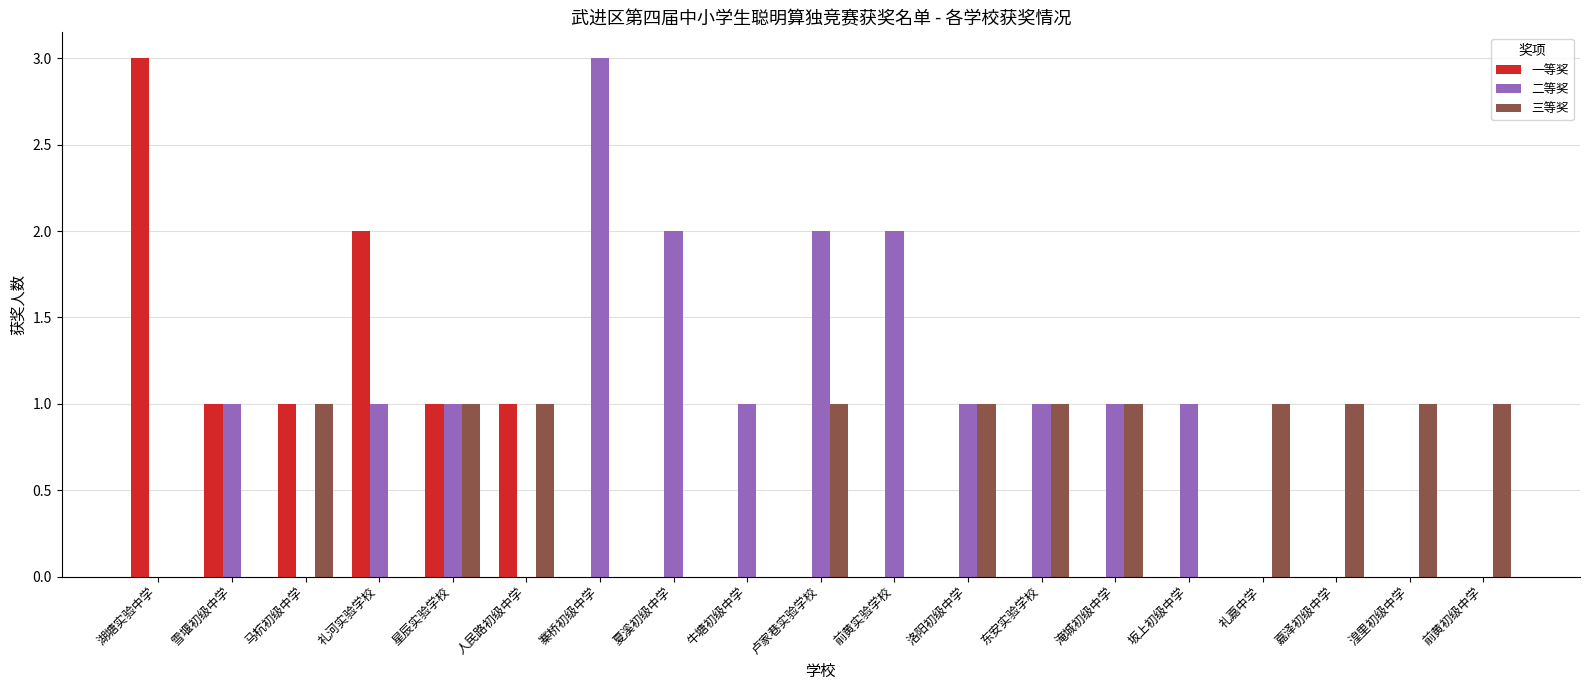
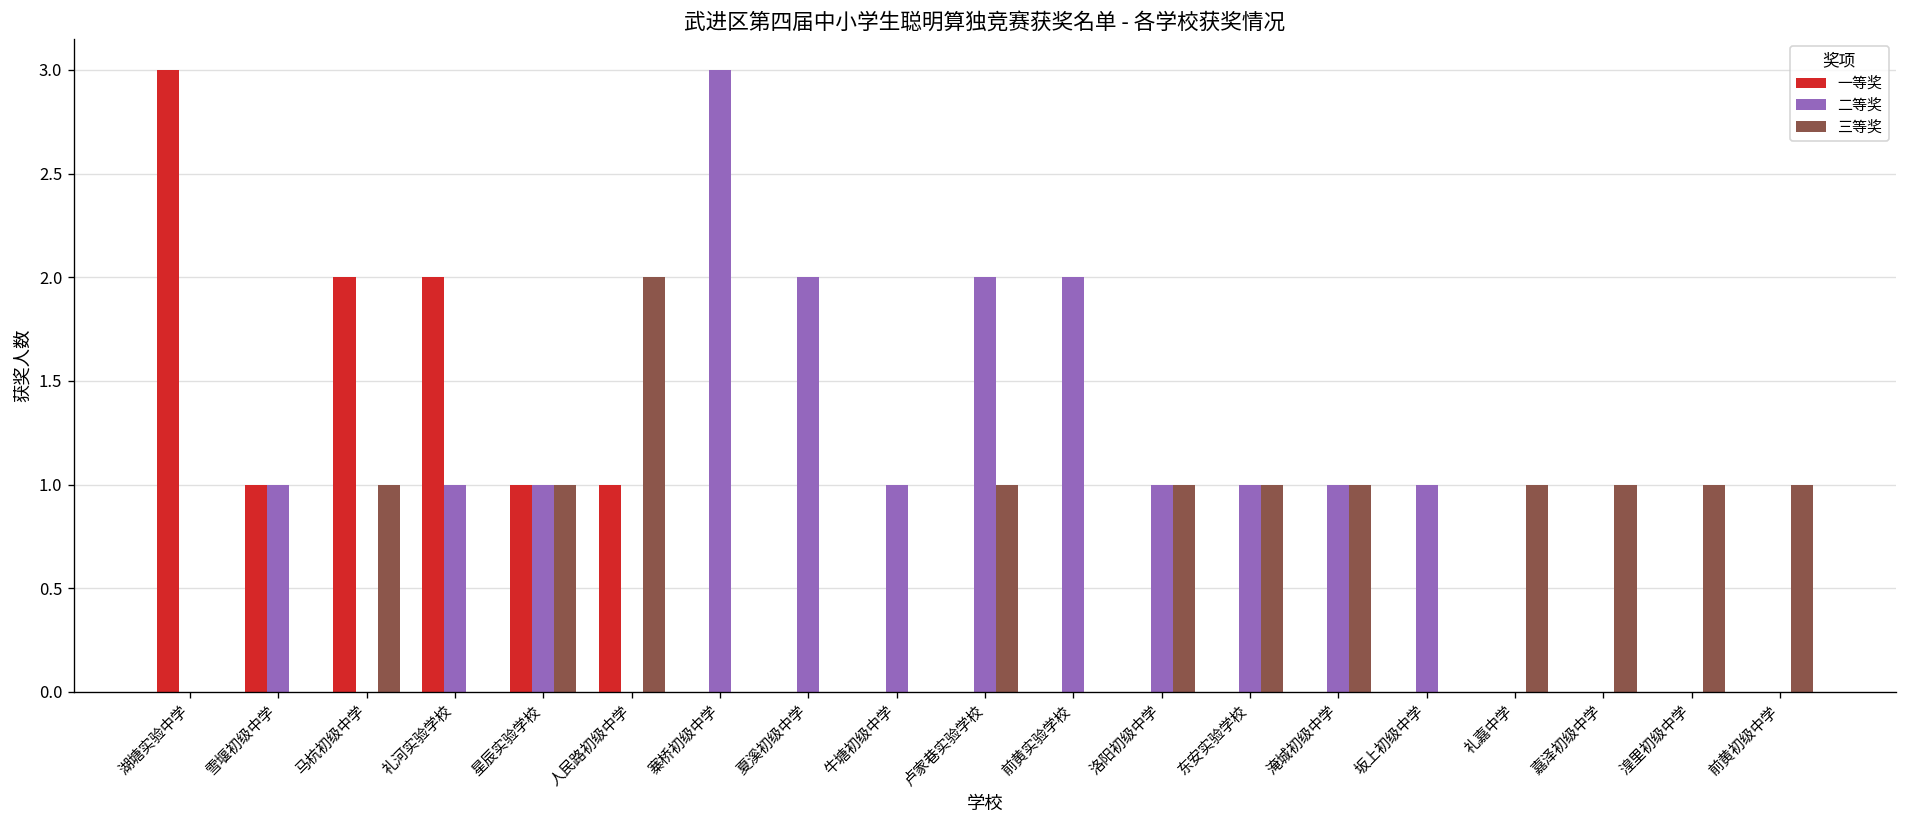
  {
    "一等奖": {
      "湖塘实验中学": 3,
      "雪堰初级中学": 1,
-     "马杭初级中学": 1,
+     "马杭初级中学": 2,
      "礼河实验学校": 2,
      "星辰实验学校": 1,
      "人民路初级中学": 1,
      "寨桥初级中学": 0,
      "夏溪初级中学": 0,
      "牛塘初级中学": 0,
      "卢家巷实验学校": 0,
      "前黄实验学校": 0,
      "洛阳初级中学": 0,
      "东安实验学校": 0,
      "淹城初级中学": 0,
      "坂上初级中学": 0,
      "礼嘉中学": 0,
      "嘉泽初级中学": 0,
      "湟里初级中学": 0,
      "前黄初级中学": 0
    },
    "二等奖": {
      "湖塘实验中学": 0,
      "雪堰初级中学": 1,
      "马杭初级中学": 0,
      "礼河实验学校": 1,
      "星辰实验学校": 1,
      "人民路初级中学": 0,
      "寨桥初级中学": 3,
      "夏溪初级中学": 2,
      "牛塘初级中学": 1,
      "卢家巷实验学校": 2,
      "前黄实验学校": 2,
      "洛阳初级中学": 1,
      "东安实验学校": 1,
      "淹城初级中学": 1,
      "坂上初级中学": 1,
      "礼嘉中学": 0,
      "嘉泽初级中学": 0,
      "湟里初级中学": 0,
      "前黄初级中学": 0
    },
    "三等奖": {
      "湖塘实验中学": 0,
      "雪堰初级中学": 0,
      "马杭初级中学": 1,
      "礼河实验学校": 0,
      "星辰实验学校": 1,
-     "人民路初级中学": 1,
+     "人民路初级中学": 2,
      "寨桥初级中学": 0,
      "夏溪初级中学": 0,
      "牛塘初级中学": 0,
      "卢家巷实验学校": 1,
      "前黄实验学校": 0,
      "洛阳初级中学": 1,
      "东安实验学校": 1,
      "淹城初级中学": 1,
      "坂上初级中学": 0,
      "礼嘉中学": 1,
      "嘉泽初级中学": 1,
      "湟里初级中学": 1,
      "前黄初级中学": 1
    }
  }
